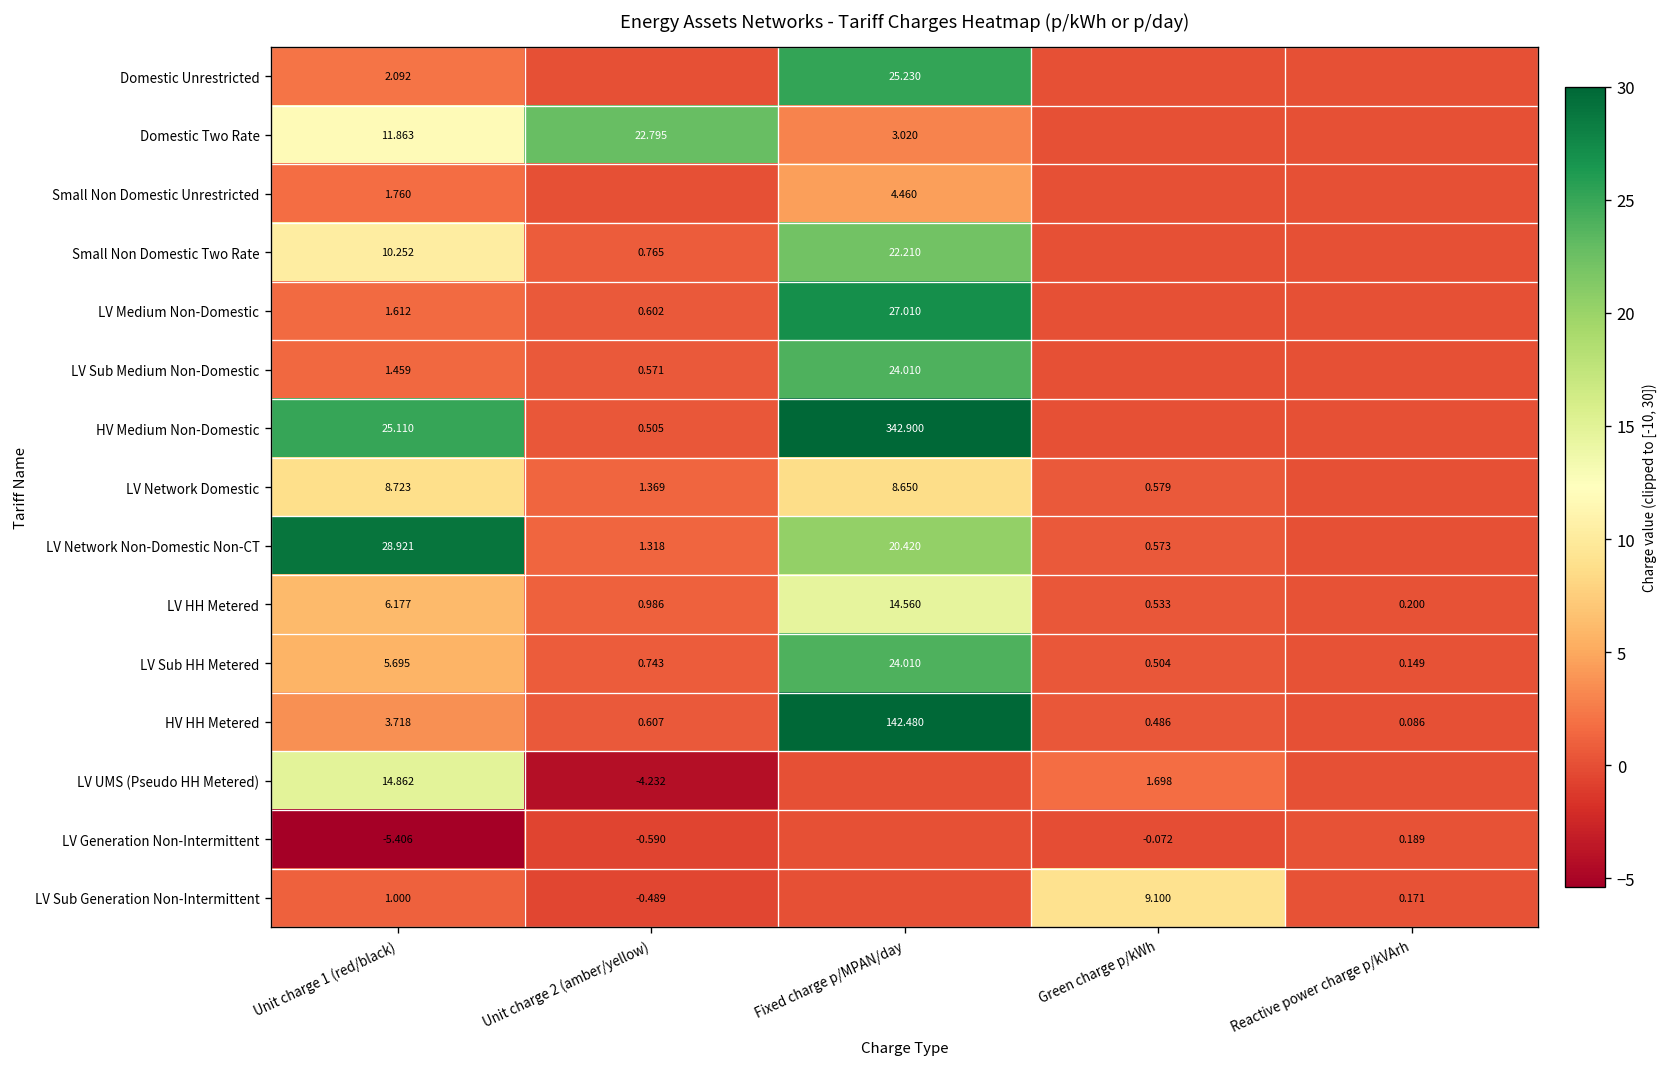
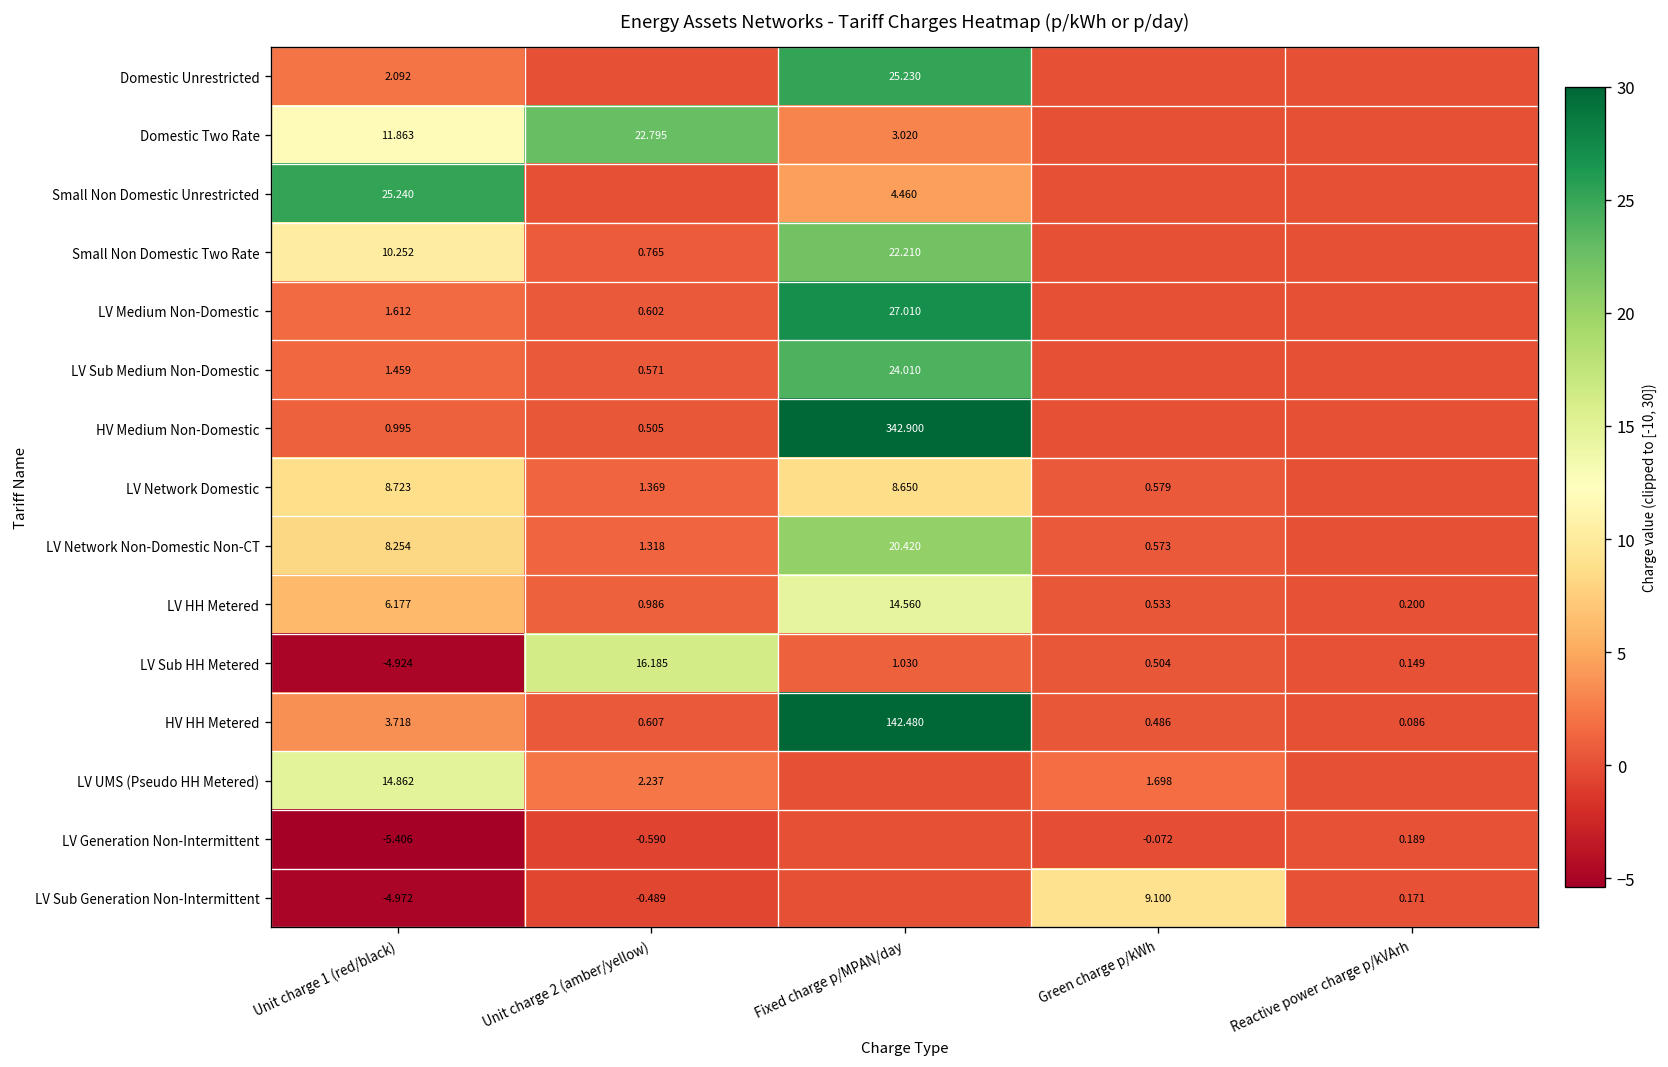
  {
    "Domestic Unrestricted": {
      "Unit charge 1 (red/black)": 2.092,
      "Fixed charge p/MPAN/day": 25.230
    },
    "Domestic Two Rate": {
      "Unit charge 1 (red/black)": 11.863,
      "Unit charge 2 (amber/yellow)": 22.795,
      "Fixed charge p/MPAN/day": 3.020
    },
    "Small Non Domestic Unrestricted": {
-     "Unit charge 1 (red/black)": 1.760,
+     "Unit charge 1 (red/black)": 25.240,
      "Fixed charge p/MPAN/day": 4.460
    },
    "Small Non Domestic Two Rate": {
      "Unit charge 1 (red/black)": 10.252,
      "Unit charge 2 (amber/yellow)": 0.765,
      "Fixed charge p/MPAN/day": 22.210
    },
    "LV Medium Non-Domestic": {
      "Unit charge 1 (red/black)": 1.612,
      "Unit charge 2 (amber/yellow)": 0.602,
      "Fixed charge p/MPAN/day": 27.010
    },
    "LV Sub Medium Non-Domestic": {
      "Unit charge 1 (red/black)": 1.459,
      "Unit charge 2 (amber/yellow)": 0.571,
      "Fixed charge p/MPAN/day": 24.010
    },
    "HV Medium Non-Domestic": {
-     "Unit charge 1 (red/black)": 25.110,
+     "Unit charge 1 (red/black)": 0.995,
      "Unit charge 2 (amber/yellow)": 0.505,
      "Fixed charge p/MPAN/day": 342.900
    },
    "LV Network Domestic": {
      "Unit charge 1 (red/black)": 8.723,
      "Unit charge 2 (amber/yellow)": 1.369,
      "Fixed charge p/MPAN/day": 8.650,
      "Green charge p/kWh": 0.579
    },
    "LV Network Non-Domestic Non-CT": {
-     "Unit charge 1 (red/black)": 28.921,
+     "Unit charge 1 (red/black)": 8.254,
      "Unit charge 2 (amber/yellow)": 1.318,
      "Fixed charge p/MPAN/day": 20.420,
      "Green charge p/kWh": 0.573
    },
    "LV HH Metered": {
      "Unit charge 1 (red/black)": 6.177,
      "Unit charge 2 (amber/yellow)": 0.986,
      "Fixed charge p/MPAN/day": 14.560,
      "Green charge p/kWh": 0.533,
      "Reactive power charge p/kVArh": 0.200
    },
    "LV Sub HH Metered": {
-     "Unit charge 1 (red/black)": 5.695,
-     "Unit charge 2 (amber/yellow)": 0.743,
-     "Fixed charge p/MPAN/day": 24.010,
+     "Unit charge 1 (red/black)": -4.924,
+     "Unit charge 2 (amber/yellow)": 16.185,
+     "Fixed charge p/MPAN/day": 1.030,
      "Green charge p/kWh": 0.504,
      "Reactive power charge p/kVArh": 0.149
    },
    "HV HH Metered": {
      "Unit charge 1 (red/black)": 3.718,
      "Unit charge 2 (amber/yellow)": 0.607,
      "Fixed charge p/MPAN/day": 142.480,
      "Green charge p/kWh": 0.486,
      "Reactive power charge p/kVArh": 0.086
    },
    "LV UMS (Pseudo HH Metered)": {
      "Unit charge 1 (red/black)": 14.862,
-     "Unit charge 2 (amber/yellow)": -4.232,
+     "Unit charge 2 (amber/yellow)": 2.237,
      "Green charge p/kWh": 1.698
    },
    "LV Generation Non-Intermittent": {
      "Unit charge 1 (red/black)": -5.406,
      "Unit charge 2 (amber/yellow)": -0.590,
      "Green charge p/kWh": -0.072,
      "Reactive power charge p/kVArh": 0.189
    },
    "LV Sub Generation Non-Intermittent": {
-     "Unit charge 1 (red/black)": 1.000,
+     "Unit charge 1 (red/black)": -4.972,
      "Unit charge 2 (amber/yellow)": -0.489,
      "Green charge p/kWh": 9.100,
      "Reactive power charge p/kVArh": 0.171
    }
  }
